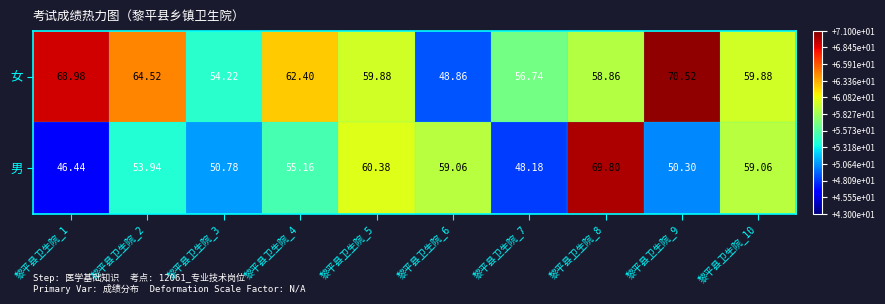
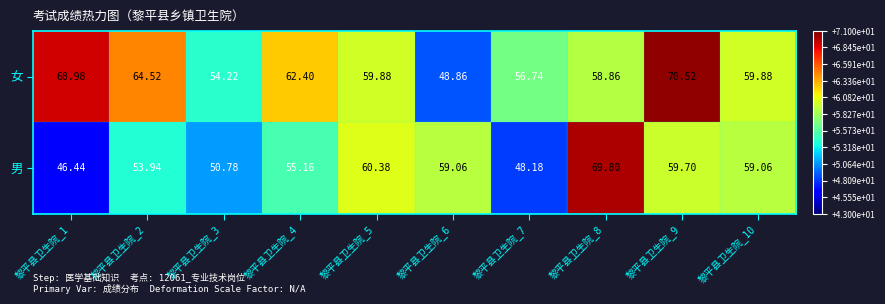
  {
    "女": {
      "黎平县卫生院_1": 68.98,
      "黎平县卫生院_2": 64.52,
      "黎平县卫生院_3": 54.22,
      "黎平县卫生院_4": 62.40,
      "黎平县卫生院_5": 59.88,
      "黎平县卫生院_6": 48.86,
      "黎平县卫生院_7": 56.74,
      "黎平县卫生院_8": 58.86,
      "黎平县卫生院_9": 70.52,
      "黎平县卫生院_10": 59.88
    },
    "男": {
      "黎平县卫生院_1": 46.44,
      "黎平县卫生院_2": 53.94,
      "黎平县卫生院_3": 50.78,
      "黎平县卫生院_4": 55.16,
      "黎平县卫生院_5": 60.38,
      "黎平县卫生院_6": 59.06,
      "黎平县卫生院_7": 48.18,
      "黎平县卫生院_8": 69.80,
-     "黎平县卫生院_9": 50.30,
+     "黎平县卫生院_9": 59.70,
      "黎平县卫生院_10": 59.06
    }
  }
